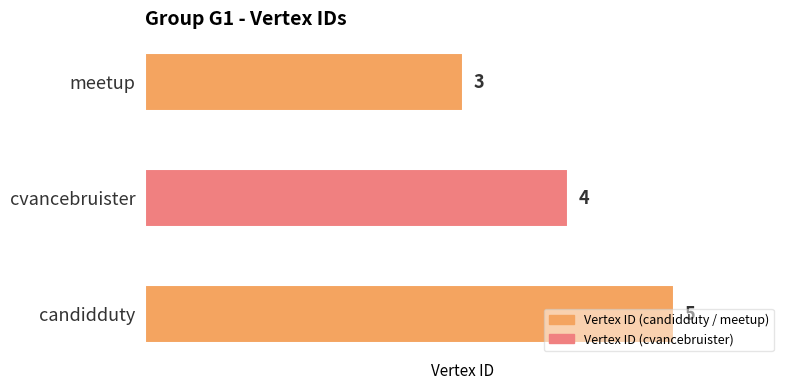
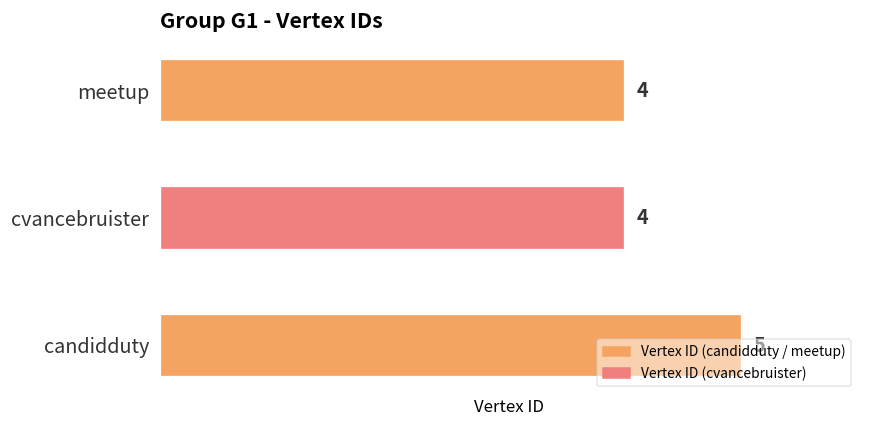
  {
-   "meetup": 3,
+   "meetup": 4,
    "cvancebruister": 4
  }
